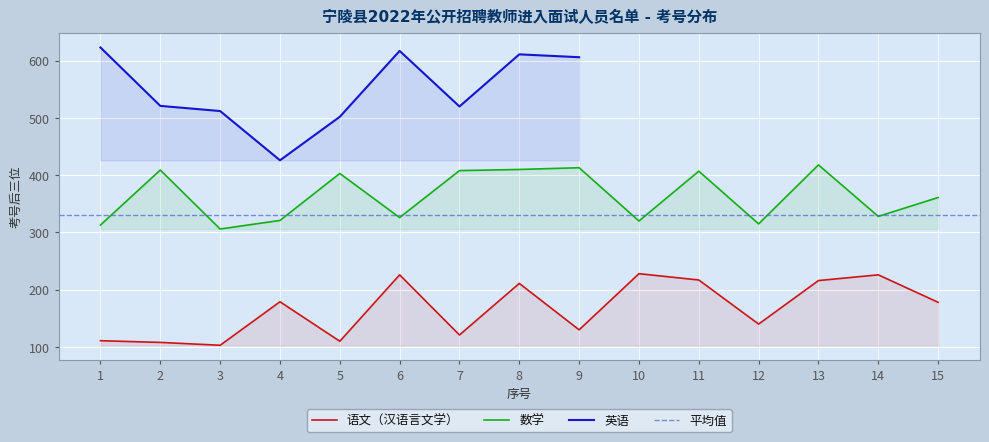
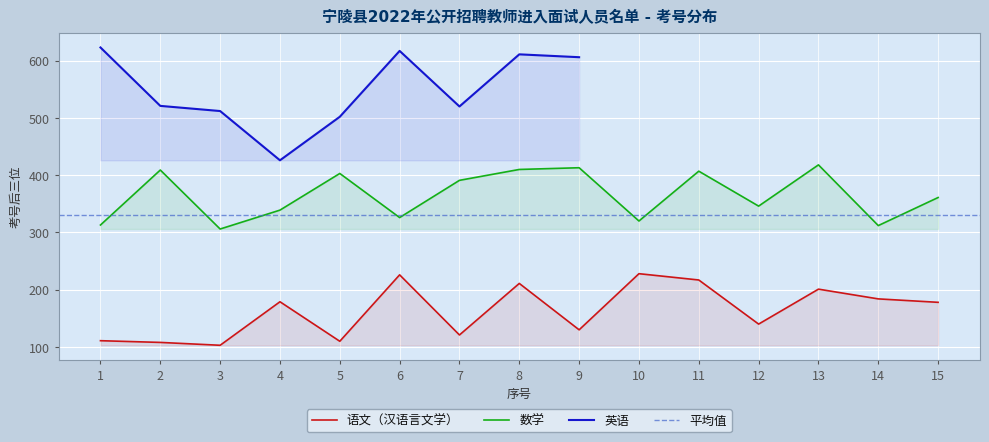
  {
    "语文（汉语言文学）": {
      "1": 110,
      "2": 110,
      "3": 100,
      "4": 180,
      "5": 110,
      "6": 230,
      "7": 120,
      "8": 210,
      "9": 130,
      "10": 230,
      "11": 220,
      "12": 140,
-     "13": 220,
-     "14": 230,
+     "13": 200,
+     "14": 180,
      "15": 180
    },
    "数学": {
      "1": 310,
      "2": 410,
      "3": 310,
-     "4": 320,
+     "4": 340,
      "5": 400,
      "6": 330,
-     "7": 410,
+     "7": 390,
      "8": 410,
      "9": 410,
      "10": 320,
      "11": 410,
-     "12": 320,
+     "12": 350,
      "13": 420,
-     "14": 330,
+     "14": 310,
      "15": 360
    },
    "英语": {
      "1": 620,
      "2": 520,
      "3": 510,
      "4": 430,
      "5": 500,
      "6": 620,
      "7": 520,
      "8": 610,
      "9": 610
    }
  }
